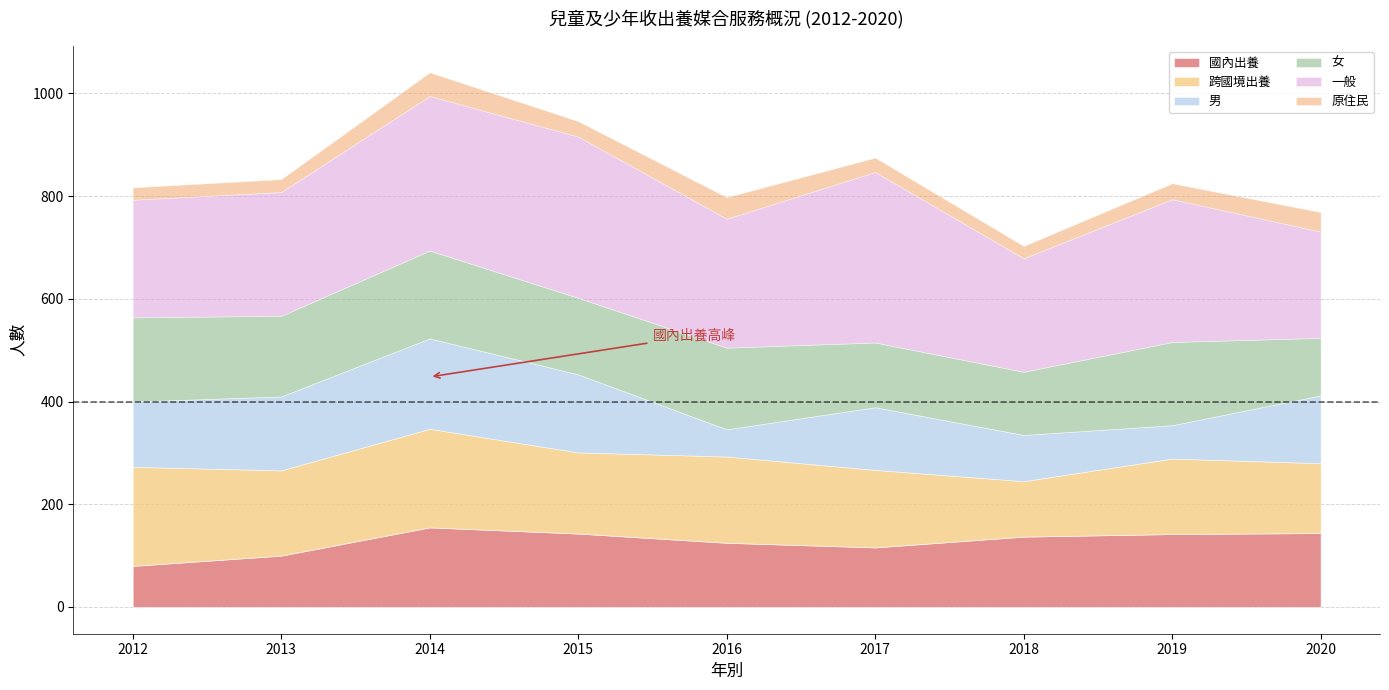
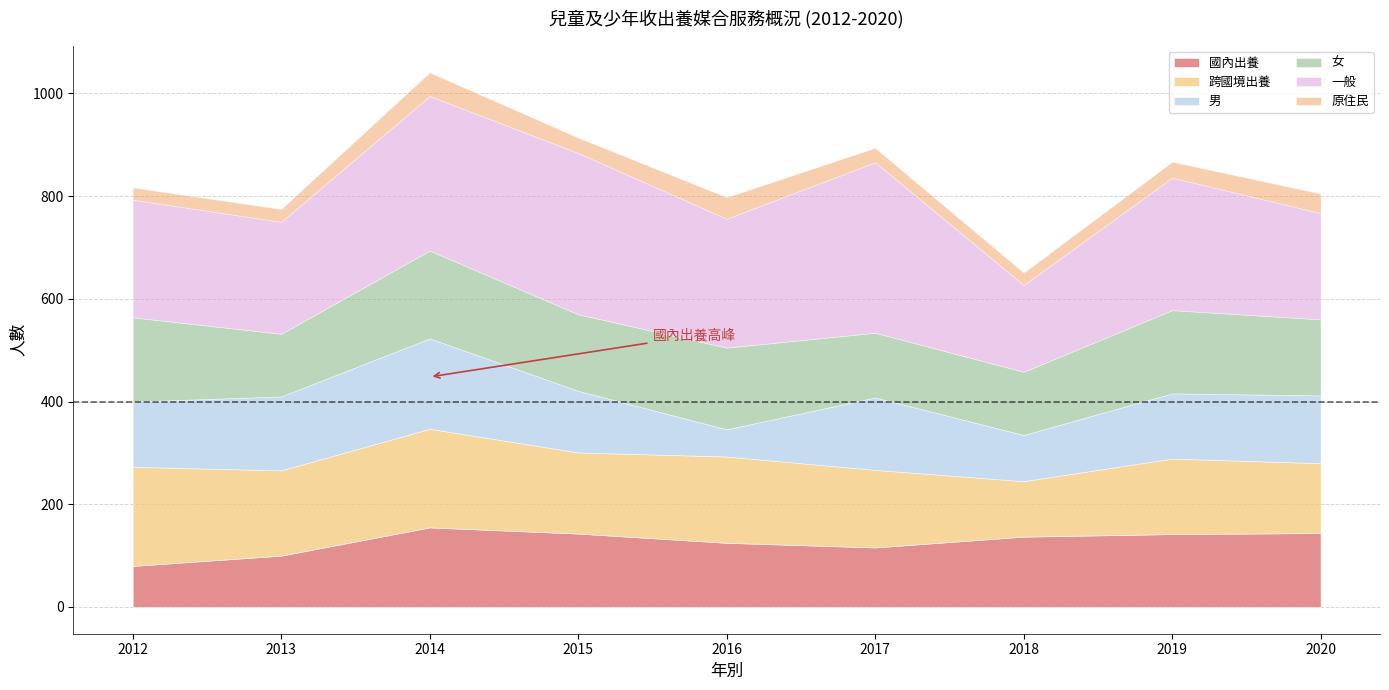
  {
    "男": {
      "2012": 130,
      "2013": 140,
      "2014": 180,
-     "2015": 150,
+     "2015": 120,
      "2016": 50,
-     "2017": 120,
+     "2017": 140,
      "2018": 90,
-     "2019": 70,
+     "2019": 130,
      "2020": 130
    },
    "女": {
      "2012": 160,
-     "2013": 160,
+     "2013": 120,
      "2014": 170,
      "2015": 150,
      "2016": 160,
      "2017": 130,
      "2018": 120,
      "2019": 160,
-     "2020": 110
+     "2020": 150
    },
    "一般": {
      "2012": 230,
-     "2013": 240,
+     "2013": 220,
      "2014": 300,
      "2015": 310,
      "2016": 250,
      "2017": 330,
-     "2018": 220,
-     "2019": 280,
+     "2018": 170,
+     "2019": 260,
      "2020": 210
    }
  }
